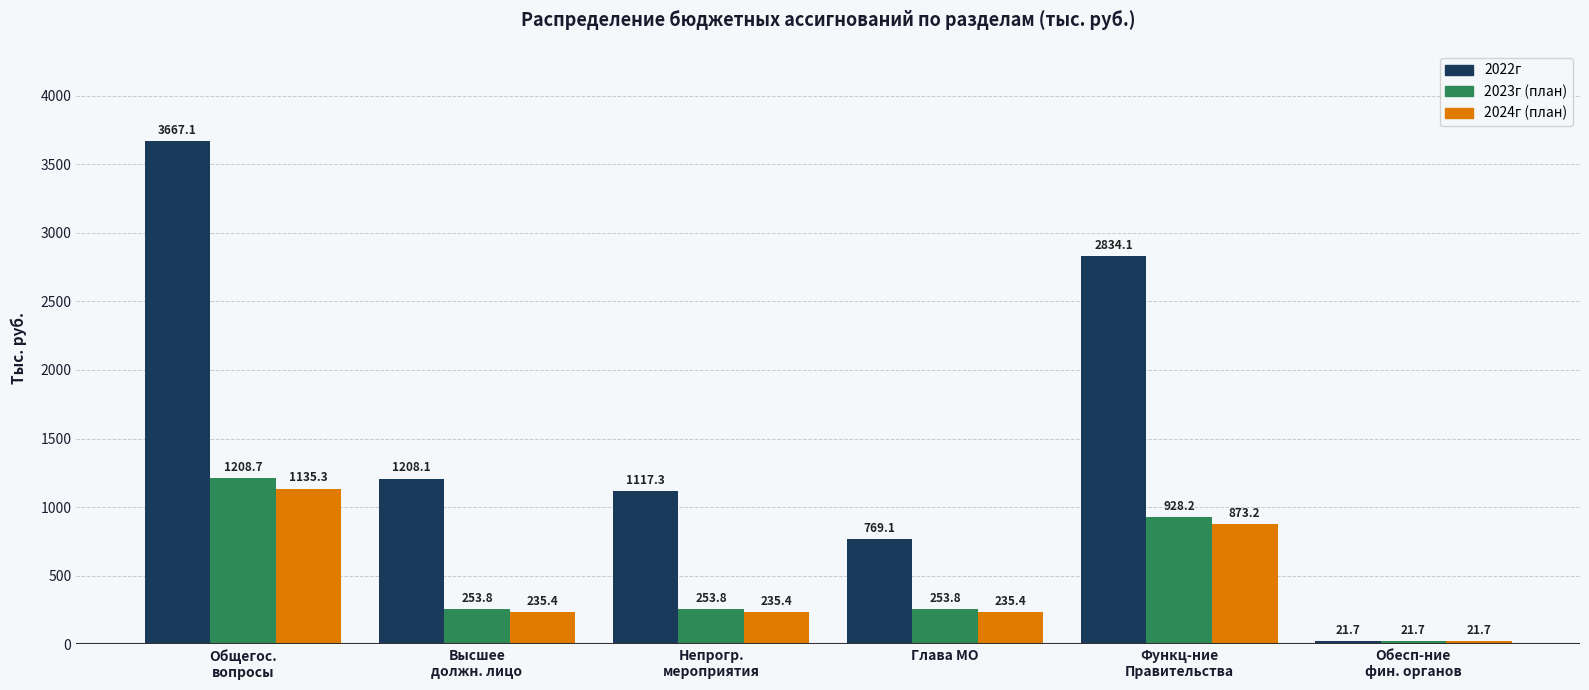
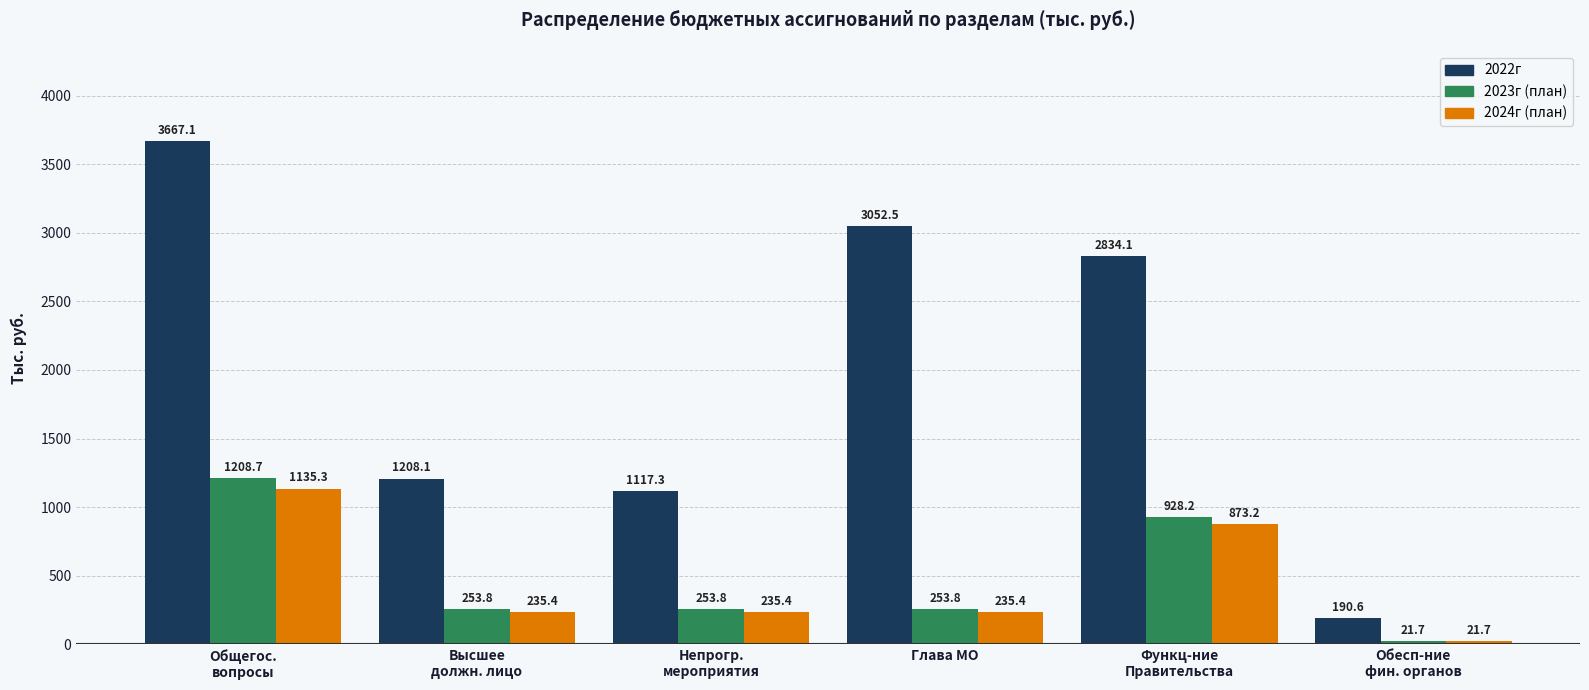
  {
    "2022г": {
      "Общегос. вопросы": 3667.1,
      "Высшее должн. лицо": 1208.1,
      "Непрогр. мероприятия": 1117.3,
-     "Глава МО": 769.1,
+     "Глава МО": 3052.5,
      "Функц-ние Правительства": 2834.1,
-     "Обесп-ние фин. органов": 21.7
+     "Обесп-ние фин. органов": 190.6
    }
  }
